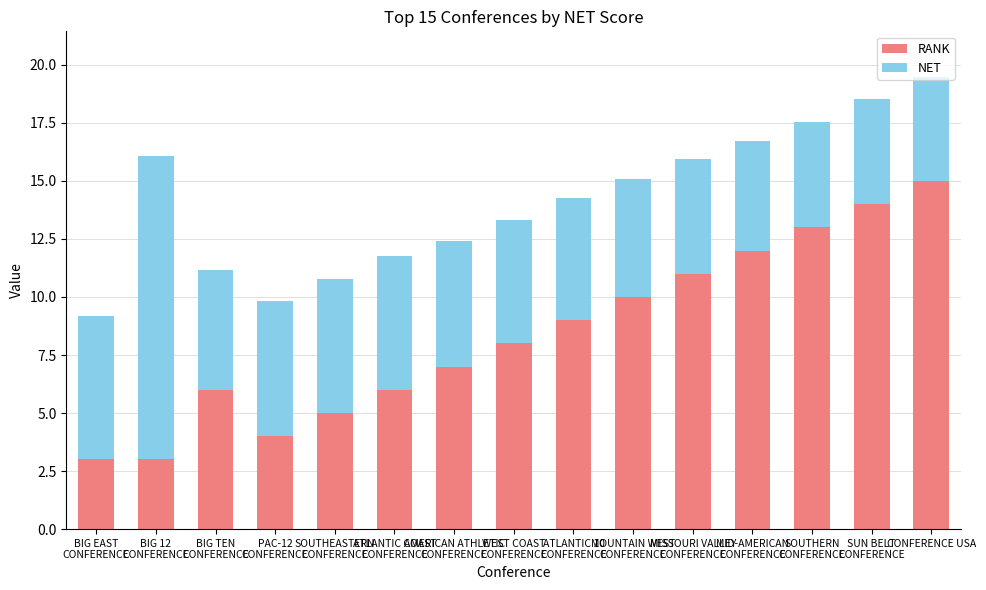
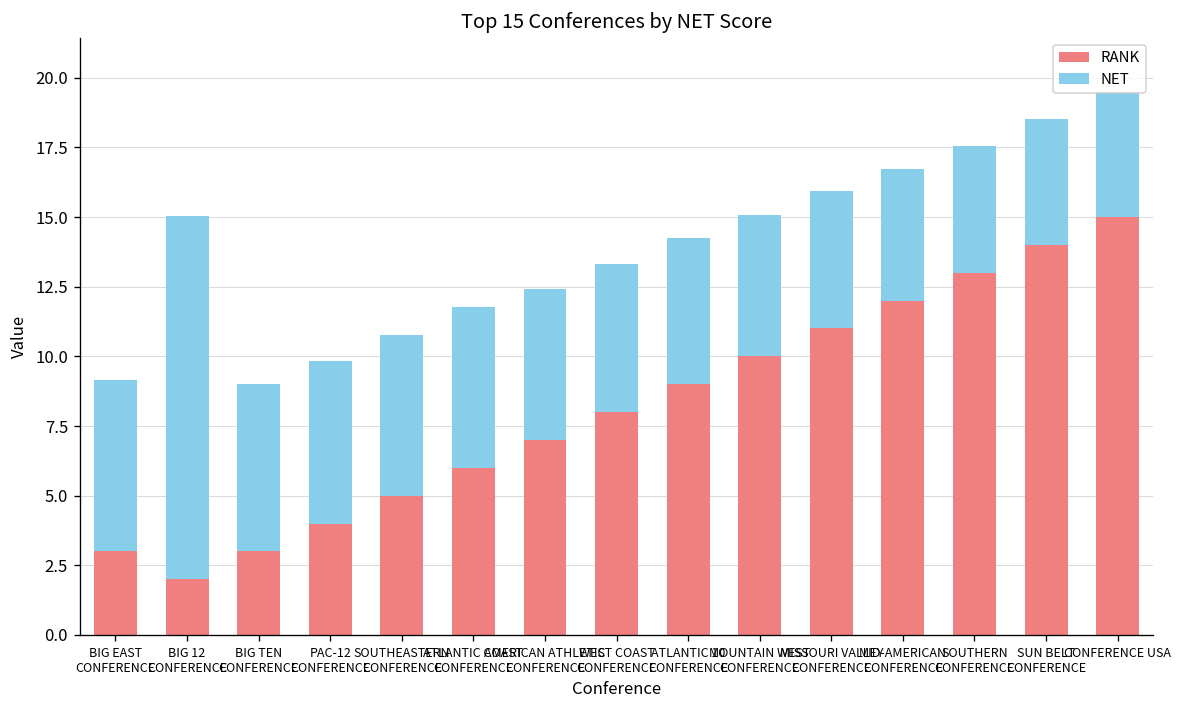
  {
    "RANK": {
      "BIG EAST CONFERENCE": 3,
-     "BIG 12 CONFERENCE": 3,
-     "BIG TEN CONFERENCE": 6,
+     "BIG 12 CONFERENCE": 2,
+     "BIG TEN CONFERENCE": 3,
      "SUN BELT CONFERENCE": 14
    },
    "NET": {
      "BIG EAST CONFERENCE": 6.2,
      "BIG 12 CONFERENCE": 13.1,
-     "BIG TEN CONFERENCE": 5.2,
+     "BIG TEN CONFERENCE": 6.0,
      "SUN BELT CONFERENCE": 4.5
    }
  }
